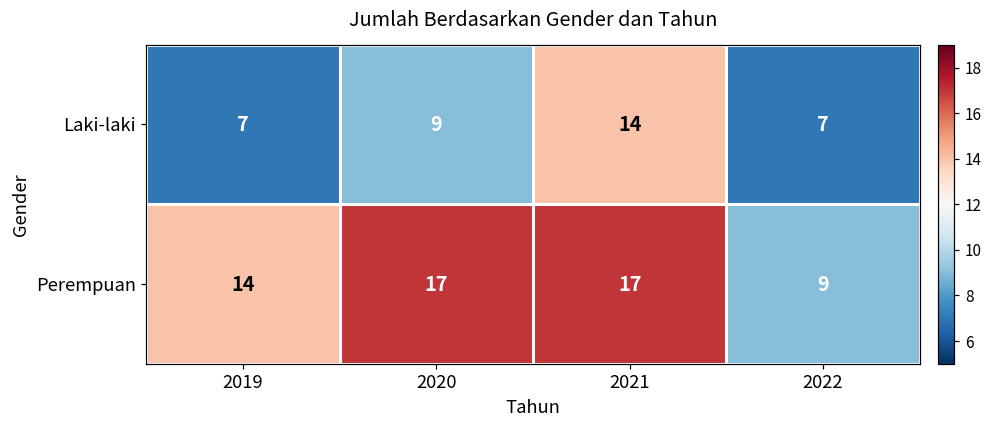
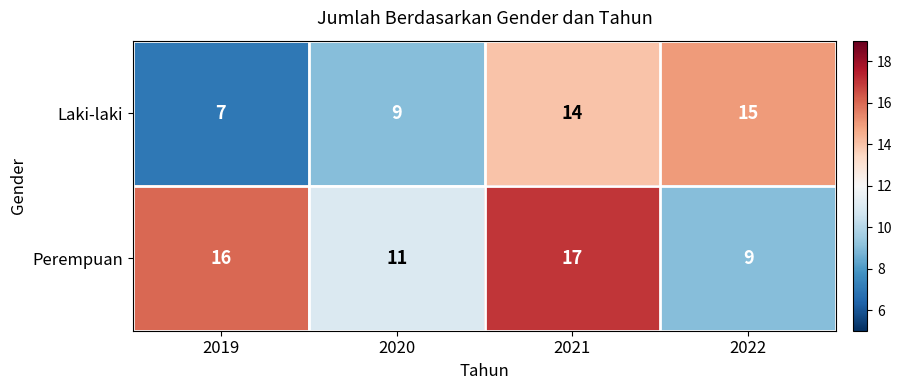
  {
    "Laki-laki": {
      "2019": 7,
      "2020": 9,
      "2021": 14,
-     "2022": 7
+     "2022": 15
    },
    "Perempuan": {
-     "2019": 14,
-     "2020": 17,
+     "2019": 16,
+     "2020": 11,
      "2021": 17,
      "2022": 9
    }
  }
